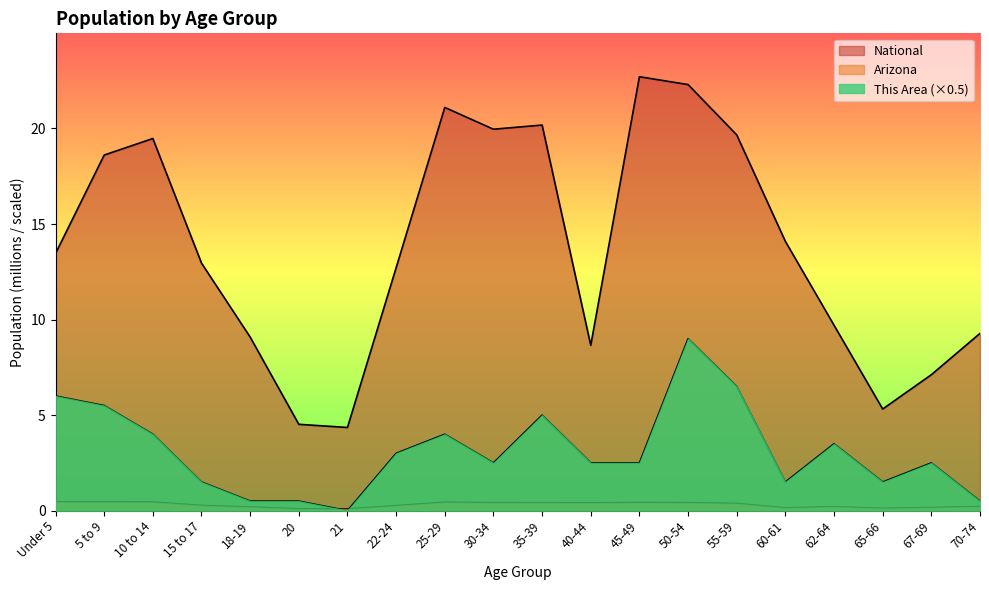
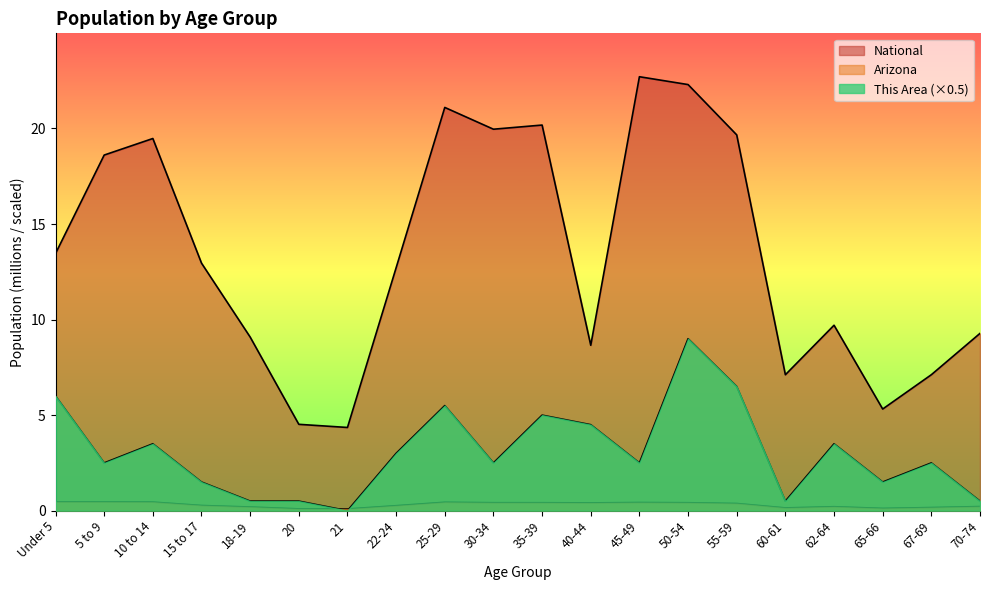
  {
    "National": {
      "Under 5": 13.5,
      "5 to 9": 18.6,
      "10 to 14": 19.5,
      "15 to 17": 13.0,
      "18-19": 9.1,
      "20": 4.5,
      "21": 4.4,
      "22-24": 12.7,
      "25-29": 21.1,
      "30-34": 20.0,
      "35-39": 20.2,
      "40-44": 8.7,
      "45-49": 22.7,
      "50-54": 22.3,
      "55-59": 19.7,
-     "60-61": 14.1,
+     "60-61": 7.1,
      "62-64": 9.7,
      "65-66": 5.3,
      "67-69": 7.1,
      "70-74": 9.3
    },
    "Arizona": {
      "Under 5": 0.5,
      "5 to 9": 0.5,
      "10 to 14": 0.4,
      "15 to 17": 0.3,
      "18-19": 0.2,
      "20": 0.1,
      "22-24": 0.3,
      "25-29": 0.4,
      "30-34": 0.4,
      "35-39": 0.4,
      "40-44": 0.4,
      "45-49": 0.4,
      "50-54": 0.4,
      "55-59": 0.4,
      "60-61": 0.1,
      "62-64": 0.2,
      "65-66": 0.1,
      "67-69": 0.2,
      "70-74": 0.2
    },
    "This Area (×0.5)": {
      "Under 5": 6.0,
-     "5 to 9": 5.5,
-     "10 to 14": 4.0,
+     "5 to 9": 2.5,
+     "10 to 14": 3.5,
      "15 to 17": 1.5,
      "18-19": 0.5,
      "20": 0.5,
      "22-24": 3.0,
-     "25-29": 4.0,
+     "25-29": 5.5,
      "30-34": 2.5,
      "35-39": 5.0,
-     "40-44": 2.5,
+     "40-44": 4.5,
      "45-49": 2.5,
      "50-54": 9.0,
      "55-59": 6.5,
-     "60-61": 1.5,
+     "60-61": 0.5,
      "62-64": 3.5,
      "65-66": 1.5,
      "67-69": 2.5,
      "70-74": 0.5
    }
  }
